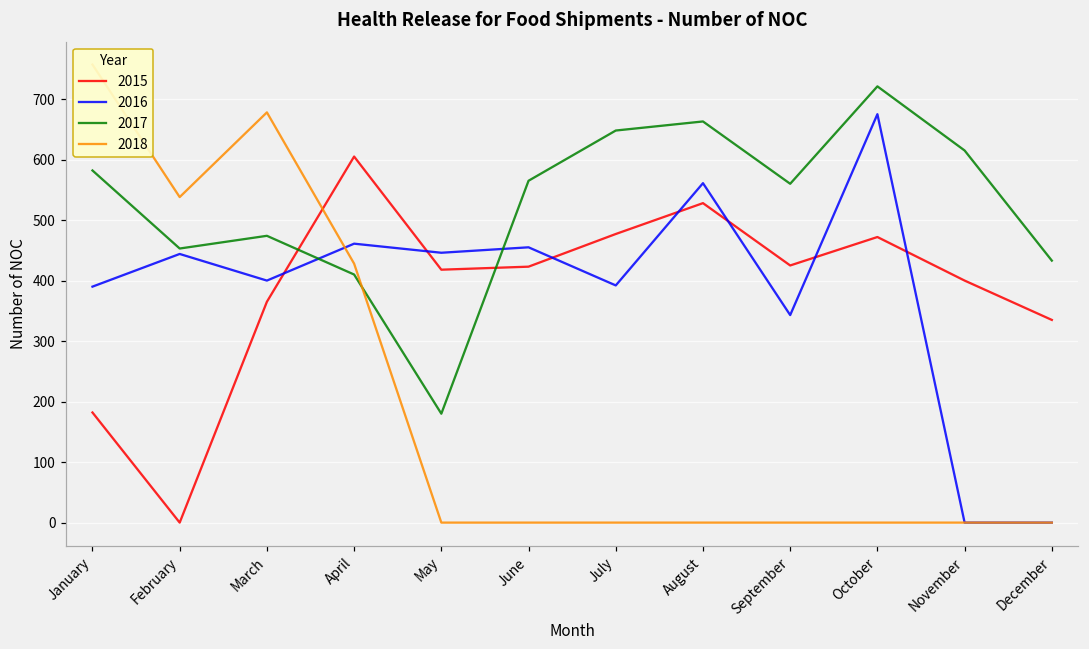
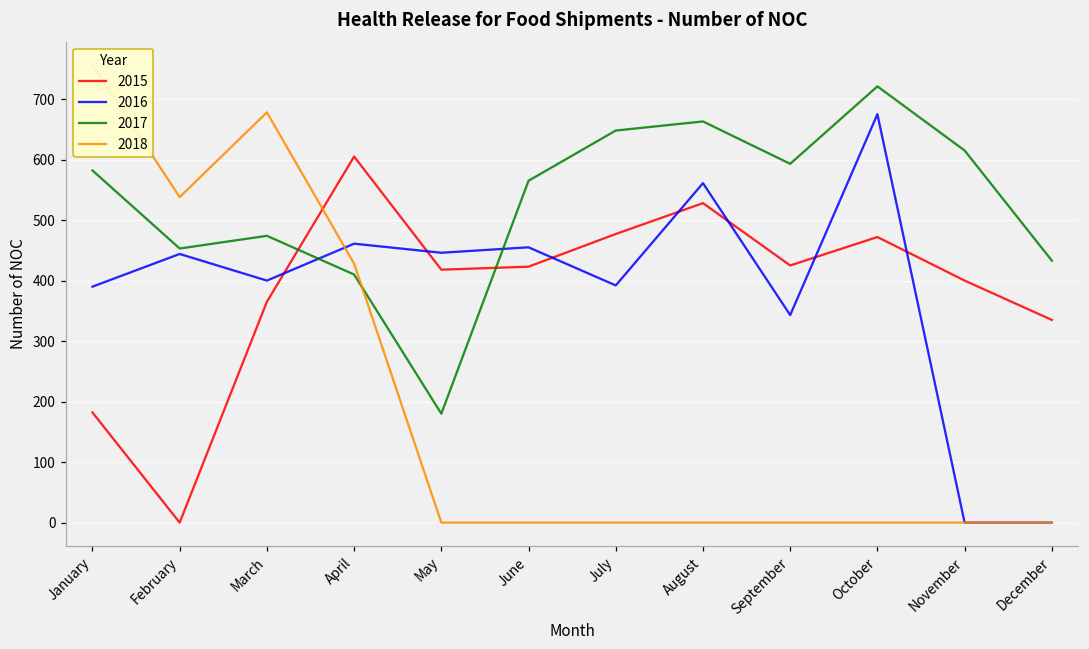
  {
    "2015": {
      "January": 180,
      "February": 0,
      "March": 370,
      "April": 610,
      "May": 420,
      "June": 420,
      "July": 480,
      "August": 530,
      "September": 430,
      "October": 470,
      "November": 400,
      "December": 340
    },
    "2016": {
      "January": 390,
      "February": 440,
      "March": 400,
      "April": 460,
      "May": 450,
      "June": 460,
      "July": 390,
      "August": 560,
      "September": 340,
      "October": 680
    },
    "2017": {
      "January": 580,
      "February": 450,
      "March": 470,
      "April": 410,
      "May": 180,
      "June": 570,
      "July": 650,
      "August": 660,
-     "September": 560,
+     "September": 590,
      "October": 720,
      "November": 620,
      "December": 430
    },
    "2018": {
      "February": 540,
      "March": 680,
      "April": 430,
      "May": 0,
      "June": 0,
      "July": 0,
      "August": 0,
      "September": 0,
      "October": 0
    }
  }
